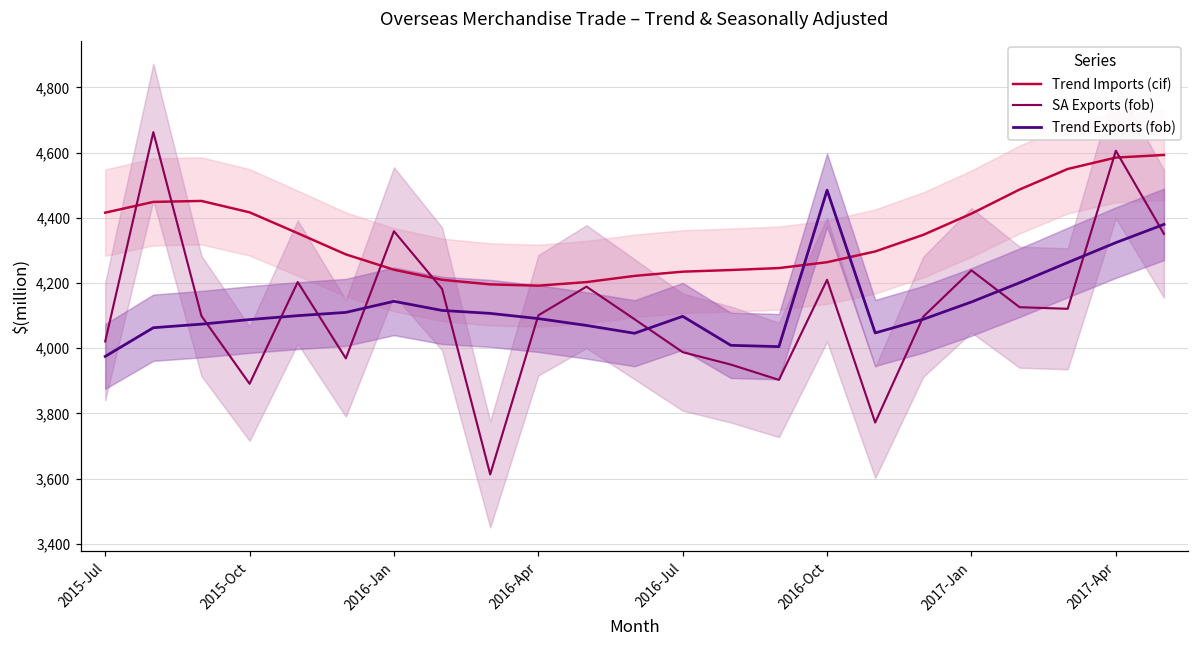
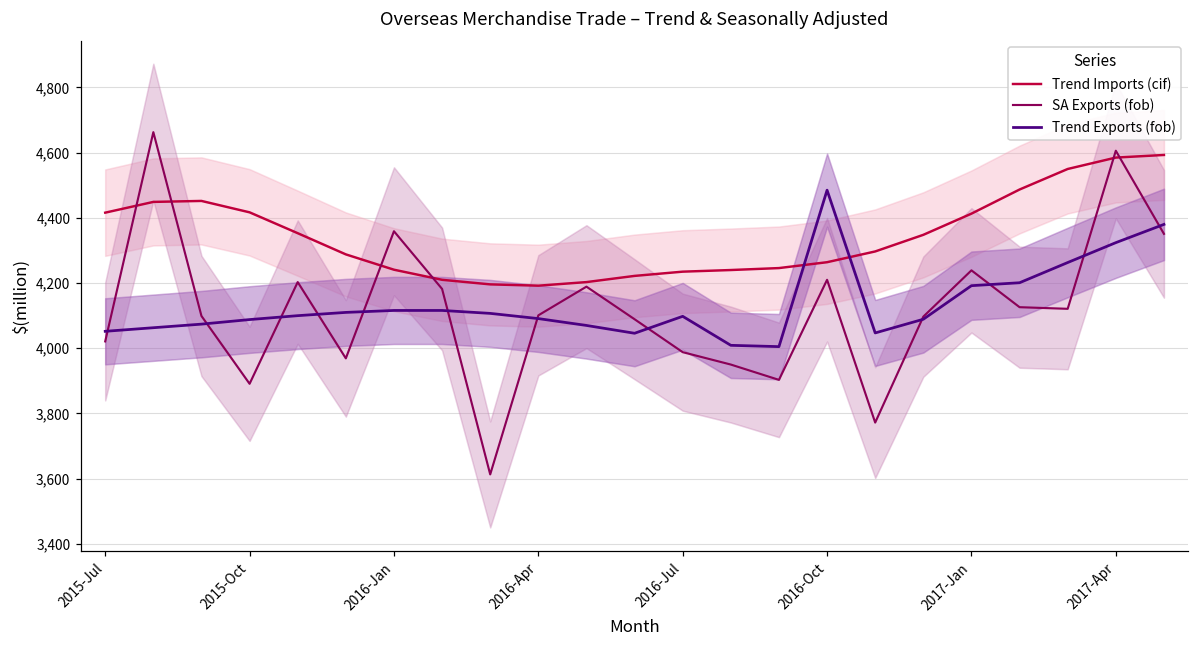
  {
    "Trend Exports (fob)": {
-     "2015-Jul": "3,980",
+     "2015-Jul": "4,050",
      "2015-Oct": "4,090",
-     "2016-Jan": "4,140",
+     "2016-Jan": "4,120",
      "2016-Apr": "4,090",
      "2016-Jul": "4,100",
      "2016-Oct": "4,490",
-     "2017-Jan": "4,140",
+     "2017-Jan": "4,190",
      "2017-Apr": "4,320"
    }
  }
